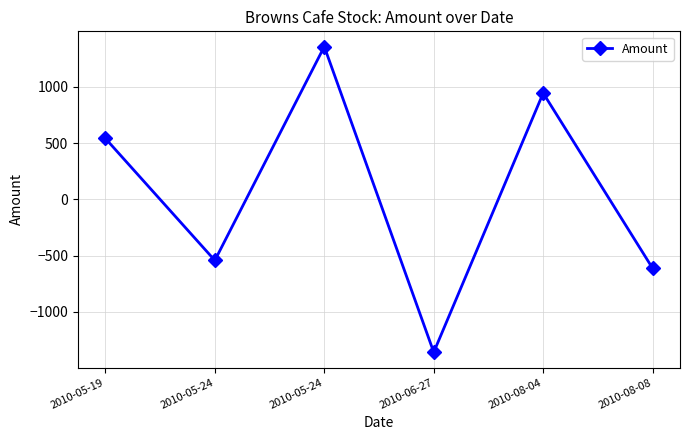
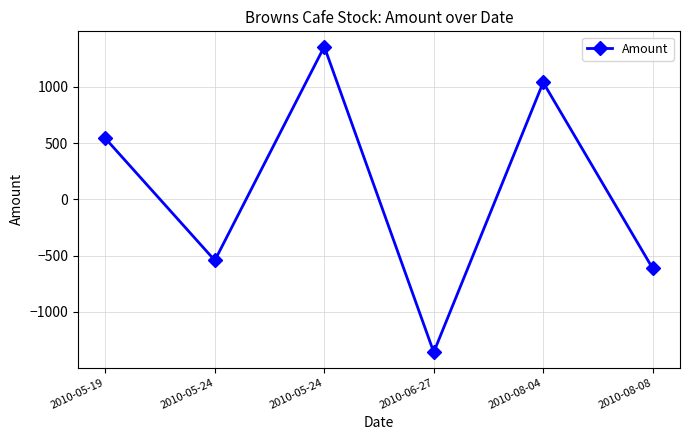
  {
    "2010-05-19": 540,
    "2010-06-27": -1360,
-   "2010-08-04": 950,
+   "2010-08-04": 1040,
    "2010-08-08": -610
  }
